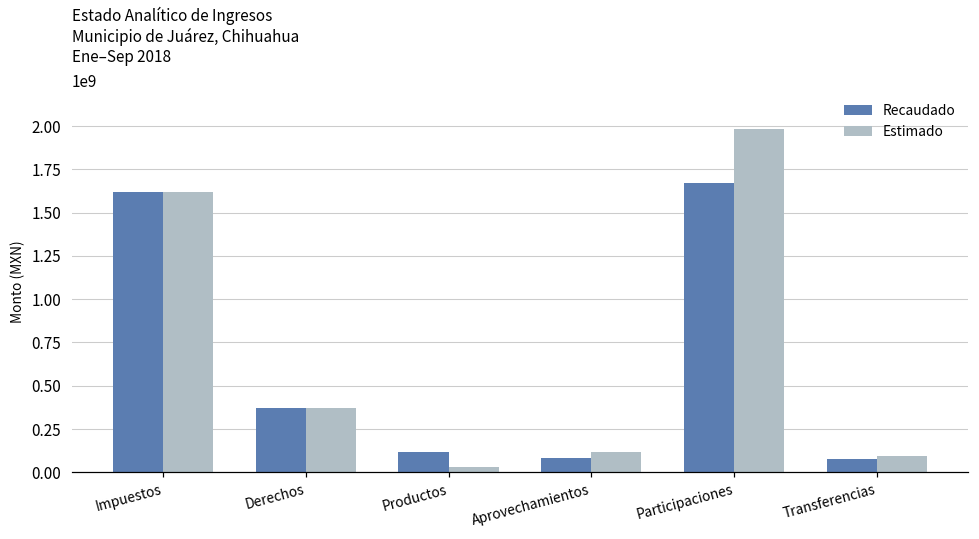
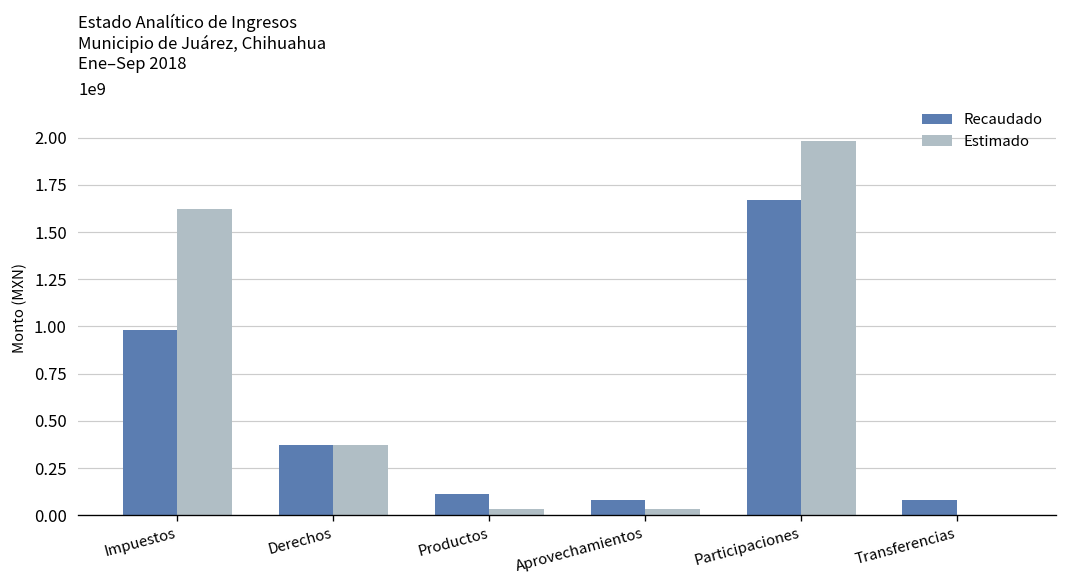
  {
    "Recaudado": {
-     "Impuestos": 1620000000,
+     "Impuestos": 980000000,
      "Derechos": 370000000,
      "Productos": 110000000,
      "Aprovechamientos": 80000000,
      "Participaciones": 1670000000,
      "Transferencias": 80000000
    },
    "Estimado": {
      "Impuestos": 1620000000,
      "Derechos": 370000000,
      "Productos": 30000000,
-     "Aprovechamientos": 120000000,
+     "Aprovechamientos": 30000000,
      "Participaciones": 1980000000,
-     "Transferencias": 100000000
+     "Transferencias": 0
    }
  }
